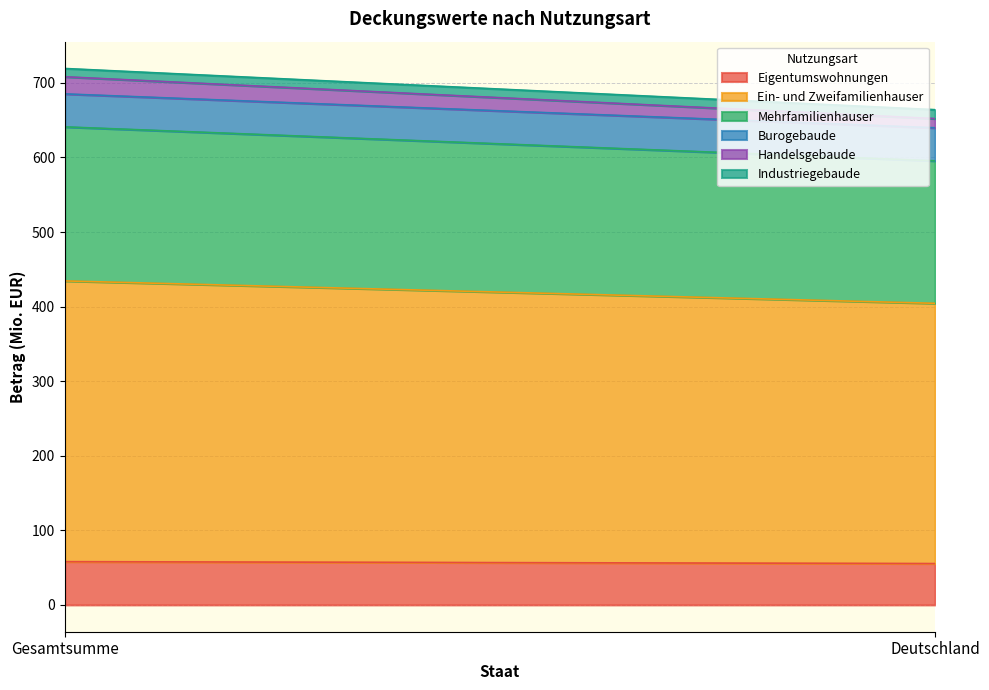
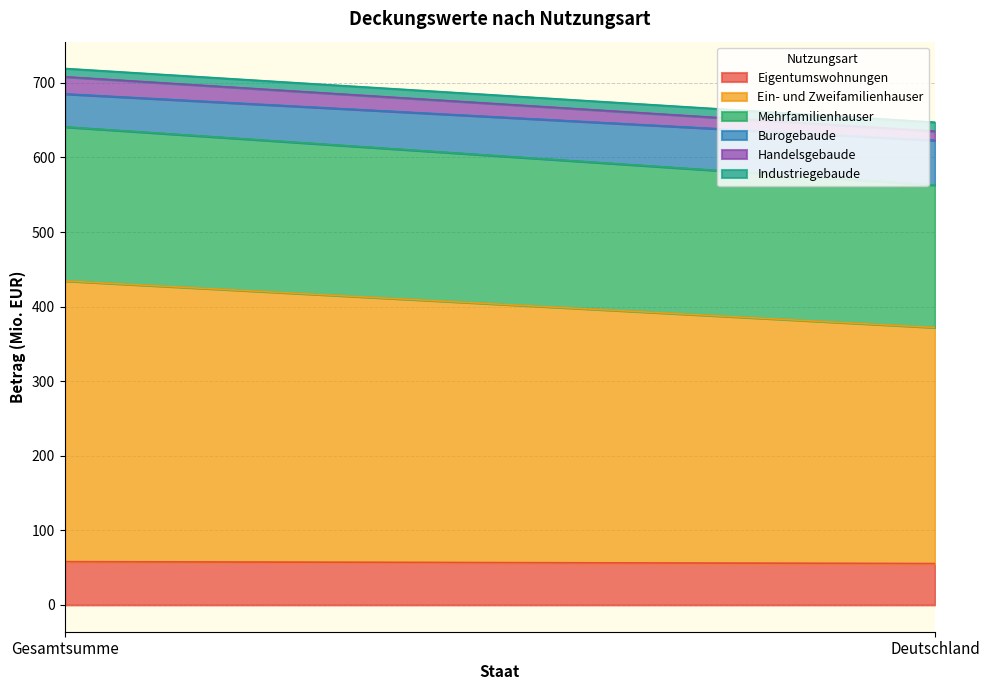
  {
    "Eigentumswohnungen": {
      "Gesamtsumme": 60,
      "Deutschland": 60
    },
    "Ein- und Zweifamilienhauser": {
      "Gesamtsumme": 380,
-     "Deutschland": 350
+     "Deutschland": 320
    },
    "Burogebaude": {
      "Gesamtsumme": 40,
-     "Deutschland": 40
+     "Deutschland": 60
    },
    "Handelsgebaude": {
      "Gesamtsumme": 20,
      "Deutschland": 10
    }
  }
